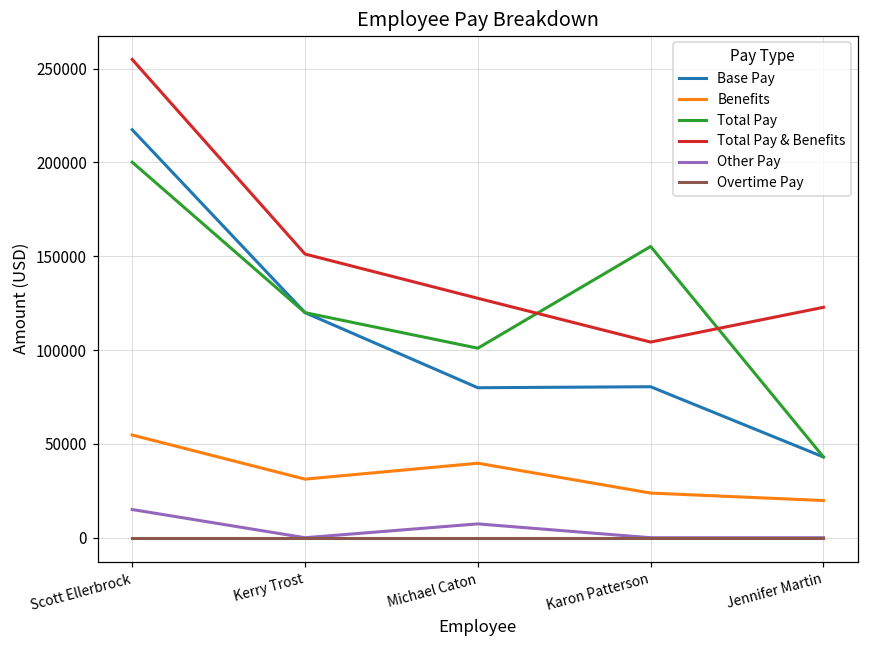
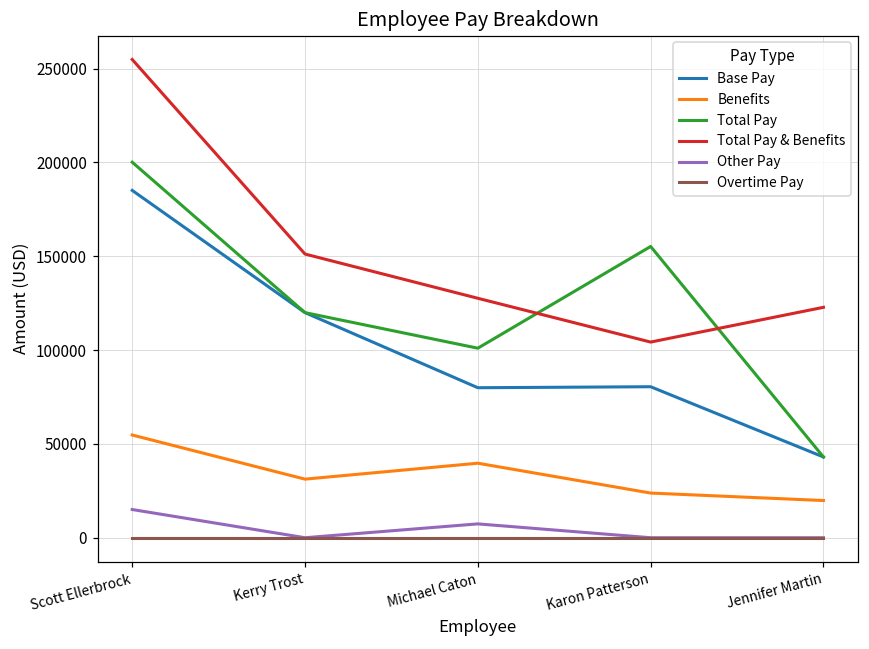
  {
    "Base Pay": {
-     "Scott Ellerbrock": 217000,
+     "Scott Ellerbrock": 185000,
      "Michael Caton": 80000,
      "Karon Patterson": 80000
    },
    "Benefits": {
      "Scott Ellerbrock": 55000,
      "Kerry Trost": 31000,
      "Michael Caton": 40000,
      "Karon Patterson": 24000,
      "Jennifer Martin": 20000
    },
    "Total Pay": {
      "Scott Ellerbrock": 200000,
      "Michael Caton": 101000,
      "Karon Patterson": 155000
    },
    "Total Pay & Benefits": {
      "Scott Ellerbrock": 255000,
      "Kerry Trost": 151000,
      "Michael Caton": 128000,
      "Karon Patterson": 104000,
      "Jennifer Martin": 123000
    },
    "Other Pay": {
      "Scott Ellerbrock": 15000,
      "Michael Caton": 7000
    },
    "Overtime Pay": {
      "Scott Ellerbrock": 0,
      "Michael Caton": 0
    }
  }
